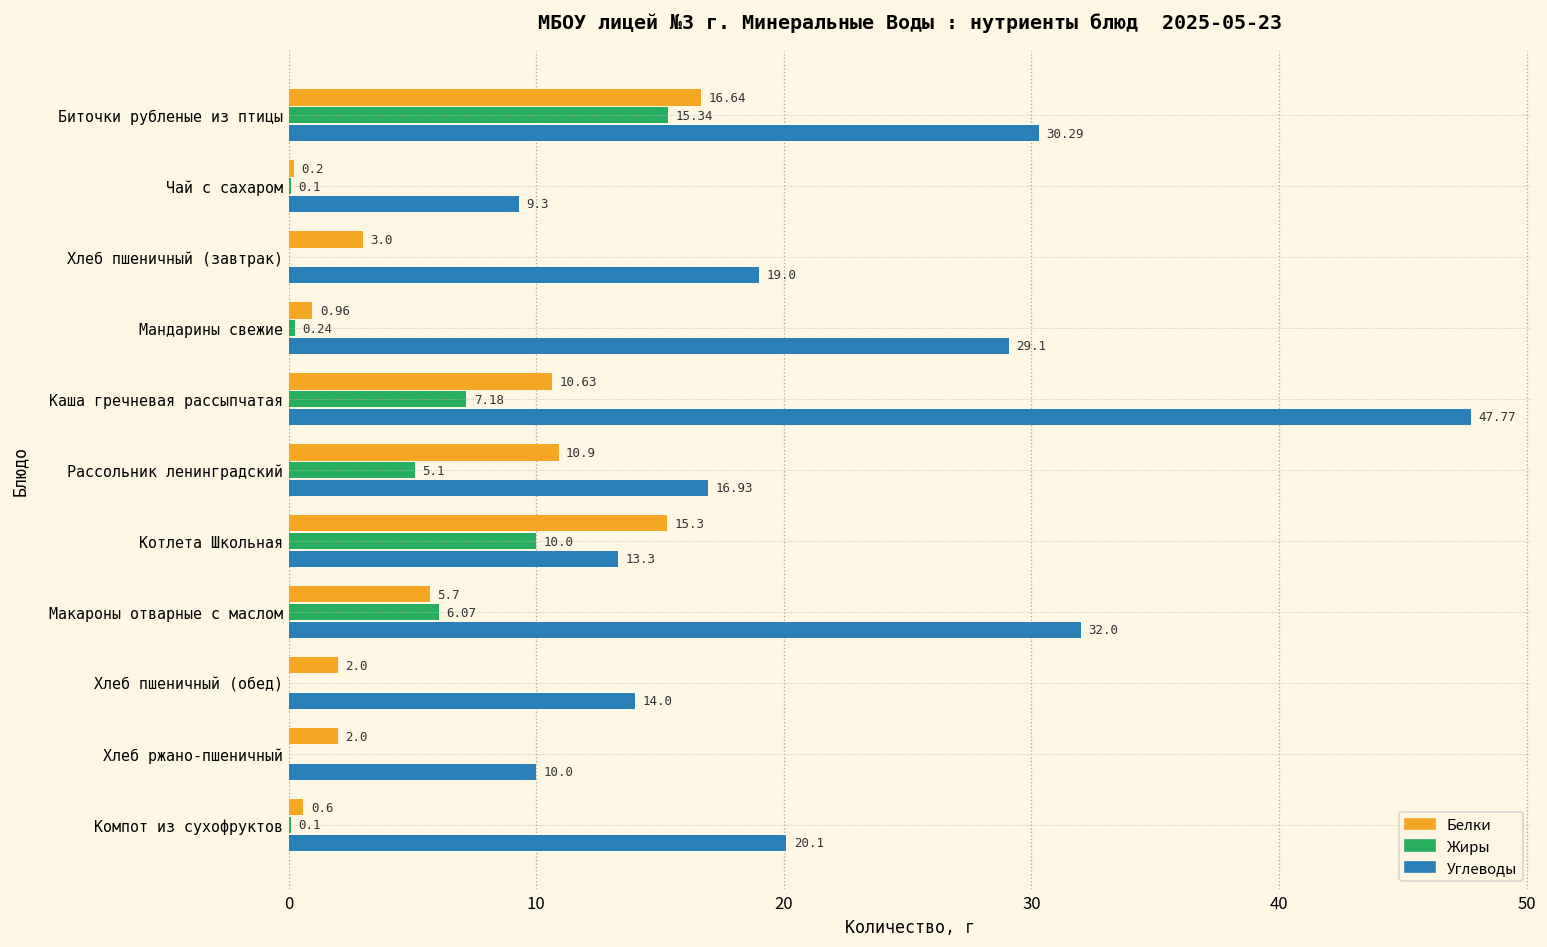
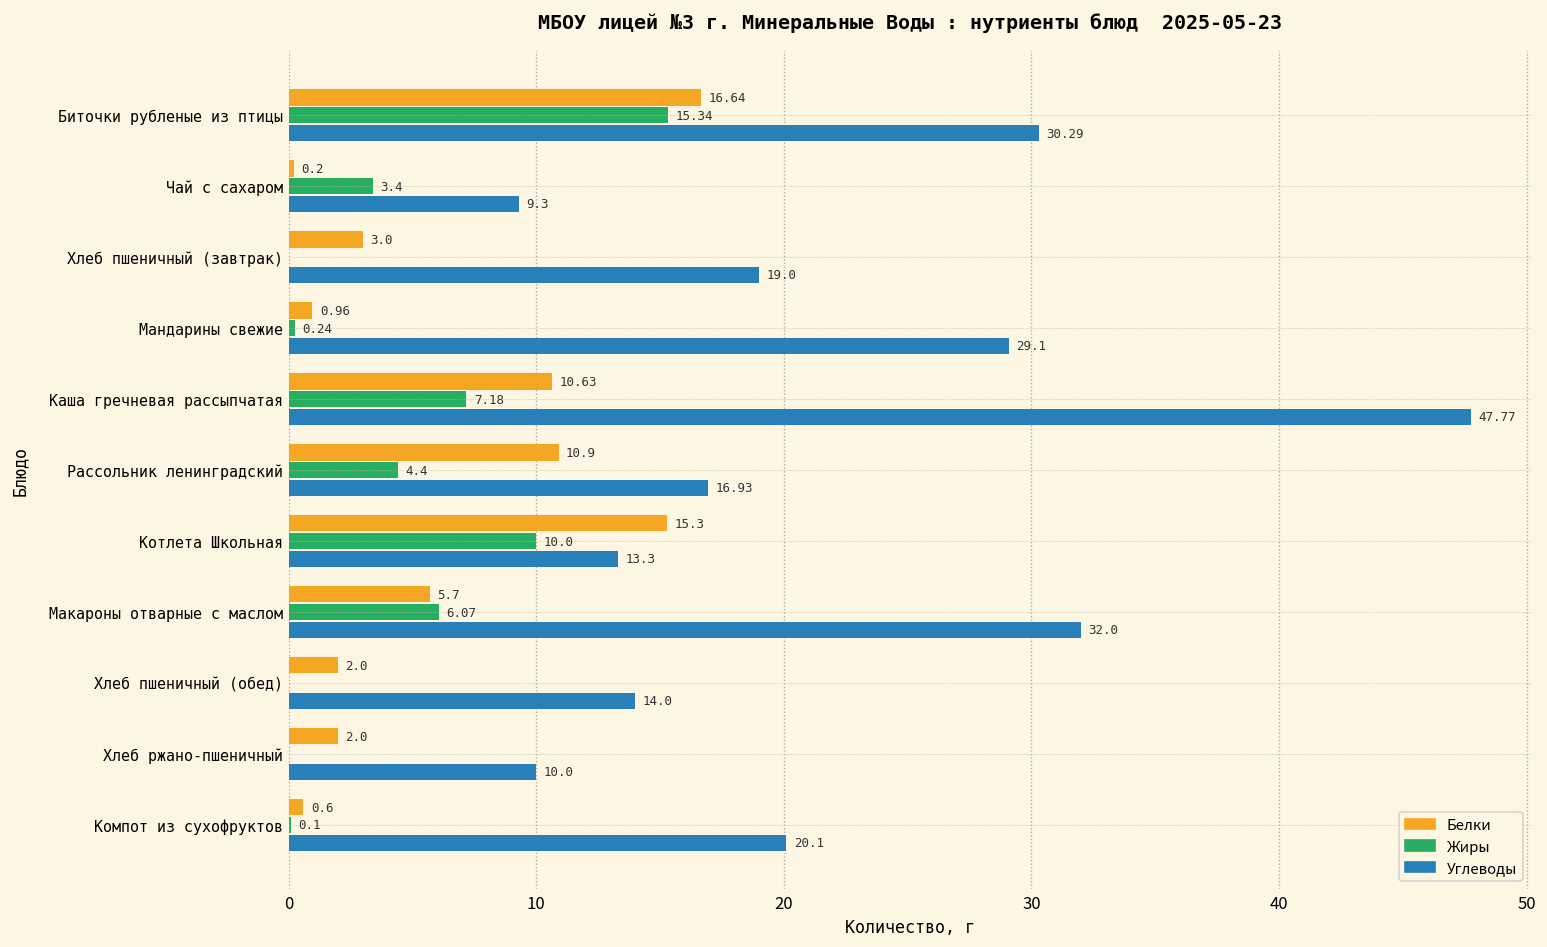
  {
    "Белки": {
      "Биточки рубленые из птицы": 16.64,
      "Чай с сахаром": 0.2,
      "Хлеб пшеничный (завтрак)": 3.0,
      "Мандарины свежие": 0.96,
      "Каша гречневая рассыпчатая": 10.63,
      "Рассольник ленинградский": 10.9,
      "Котлета Школьная": 15.3,
      "Макароны отварные с маслом": 5.7,
      "Хлеб пшеничный (обед)": 2.0,
      "Хлеб ржано-пшеничный": 2.0,
      "Компот из сухофруктов": 0.6
    },
    "Жиры": {
      "Биточки рубленые из птицы": 15.34,
-     "Чай с сахаром": 0.1,
+     "Чай с сахаром": 3.4,
      "Мандарины свежие": 0.24,
      "Каша гречневая рассыпчатая": 7.18,
-     "Рассольник ленинградский": 5.1,
+     "Рассольник ленинградский": 4.4,
      "Котлета Школьная": 10.0,
      "Макароны отварные с маслом": 6.07,
      "Компот из сухофруктов": 0.1
    },
    "Углеводы": {
      "Биточки рубленые из птицы": 30.29,
      "Чай с сахаром": 9.3,
      "Хлеб пшеничный (завтрак)": 19.0,
      "Мандарины свежие": 29.1,
      "Каша гречневая рассыпчатая": 47.77,
      "Рассольник ленинградский": 16.93,
      "Котлета Школьная": 13.3,
      "Макароны отварные с маслом": 32.0,
      "Хлеб пшеничный (обед)": 14.0,
      "Хлеб ржано-пшеничный": 10.0,
      "Компот из сухофруктов": 20.1
    }
  }
